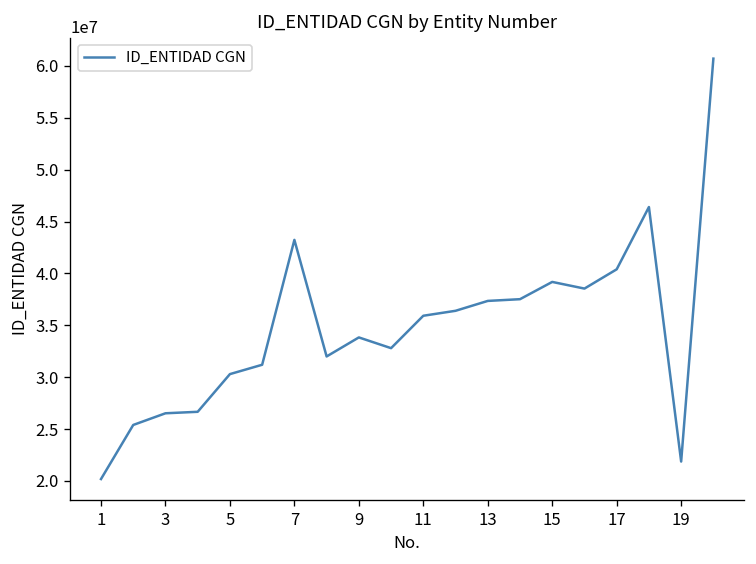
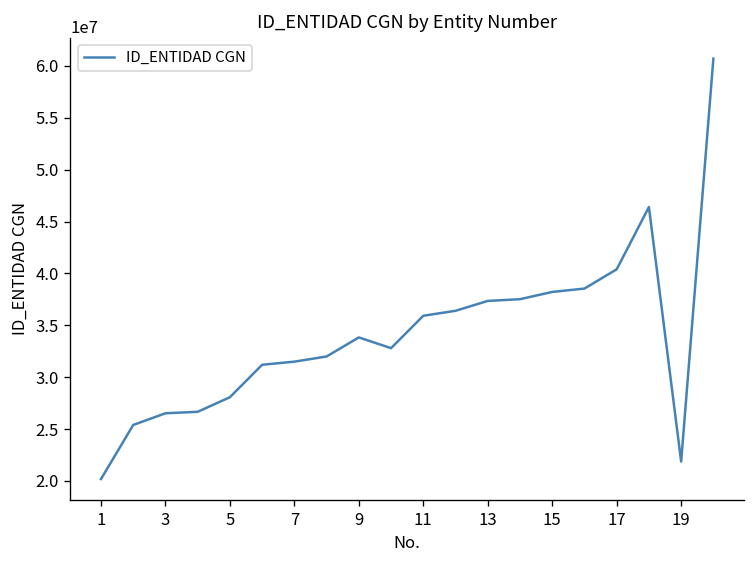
  {
    "1": 20000000,
    "3": 27000000,
-   "5": 30000000,
-   "7": 43000000,
+   "5": 28000000,
+   "7": 32000000,
    "9": 34000000,
    "11": 36000000,
    "13": 37000000,
-   "15": 39000000,
+   "15": 38000000,
    "17": 40000000,
    "19": 22000000
  }
